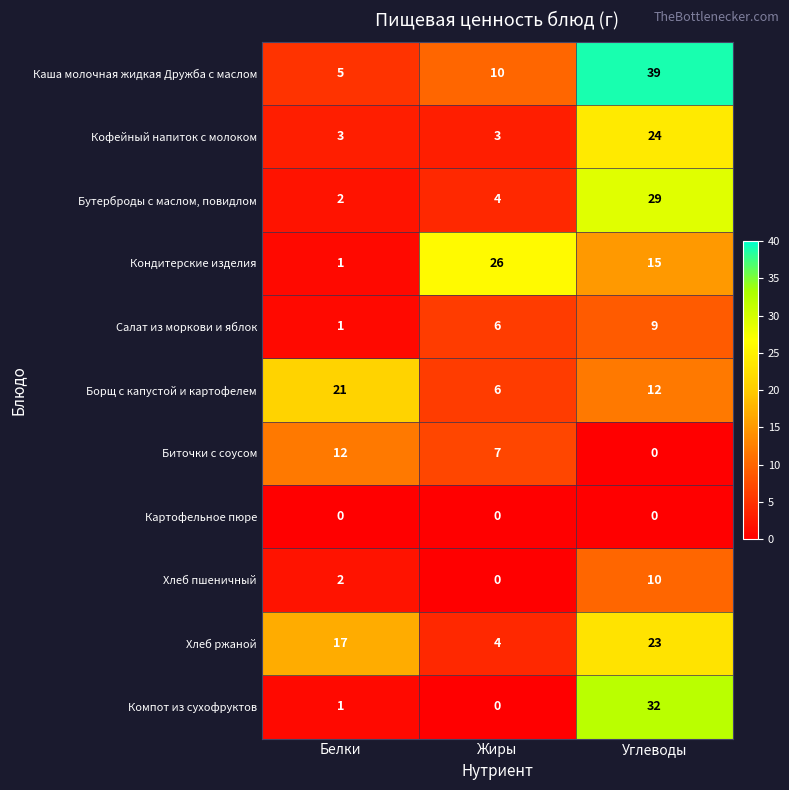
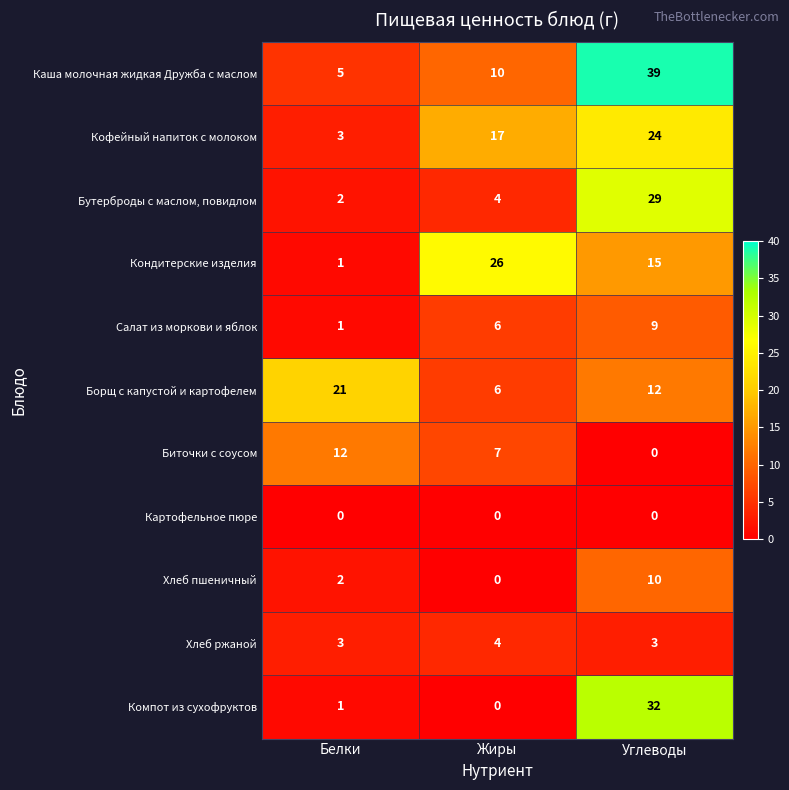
  {
    "Каша молочная жидкая Дружба с маслом": {
      "Белки": 5,
      "Жиры": 10,
      "Углеводы": 39
    },
    "Кофейный напиток с молоком": {
      "Белки": 3,
-     "Жиры": 3,
+     "Жиры": 17,
      "Углеводы": 24
    },
    "Бутерброды с маслом, повидлом": {
      "Белки": 2,
      "Жиры": 4,
      "Углеводы": 29
    },
    "Кондитерские изделия": {
      "Белки": 1,
      "Жиры": 26,
      "Углеводы": 15
    },
    "Салат из моркови и яблок": {
      "Белки": 1,
      "Жиры": 6,
      "Углеводы": 9
    },
    "Борщ с капустой и картофелем": {
      "Белки": 21,
      "Жиры": 6,
      "Углеводы": 12
    },
    "Биточки с соусом": {
      "Белки": 12,
      "Жиры": 7,
      "Углеводы": 0
    },
    "Картофельное пюре": {
      "Белки": 0,
      "Жиры": 0,
      "Углеводы": 0
    },
    "Хлеб пшеничный": {
      "Белки": 2,
      "Жиры": 0,
      "Углеводы": 10
    },
    "Хлеб ржаной": {
-     "Белки": 17,
+     "Белки": 3,
      "Жиры": 4,
-     "Углеводы": 23
+     "Углеводы": 3
    },
    "Компот из сухофруктов": {
      "Белки": 1,
      "Жиры": 0,
      "Углеводы": 32
    }
  }
